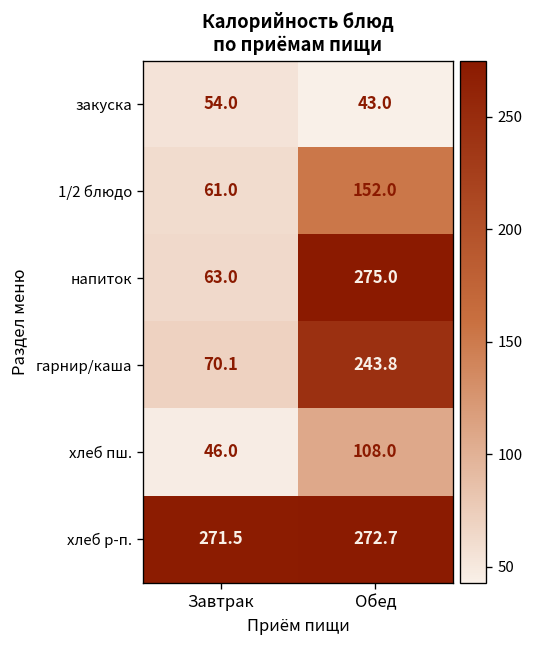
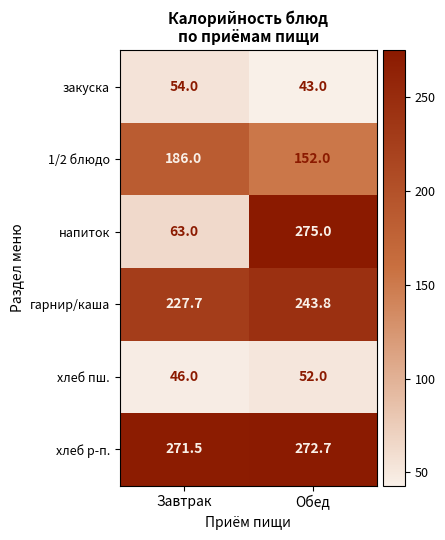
  {
    "закуска": {
      "Завтрак": 54.0,
      "Обед": 43.0
    },
    "1/2 блюдо": {
-     "Завтрак": 61.0,
+     "Завтрак": 186.0,
      "Обед": 152.0
    },
    "напиток": {
      "Завтрак": 63.0,
      "Обед": 275.0
    },
    "гарнир/каша": {
-     "Завтрак": 70.1,
+     "Завтрак": 227.7,
      "Обед": 243.8
    },
    "хлеб пш.": {
      "Завтрак": 46.0,
-     "Обед": 108.0
+     "Обед": 52.0
    },
    "хлеб р-п.": {
      "Завтрак": 271.5,
      "Обед": 272.7
    }
  }
